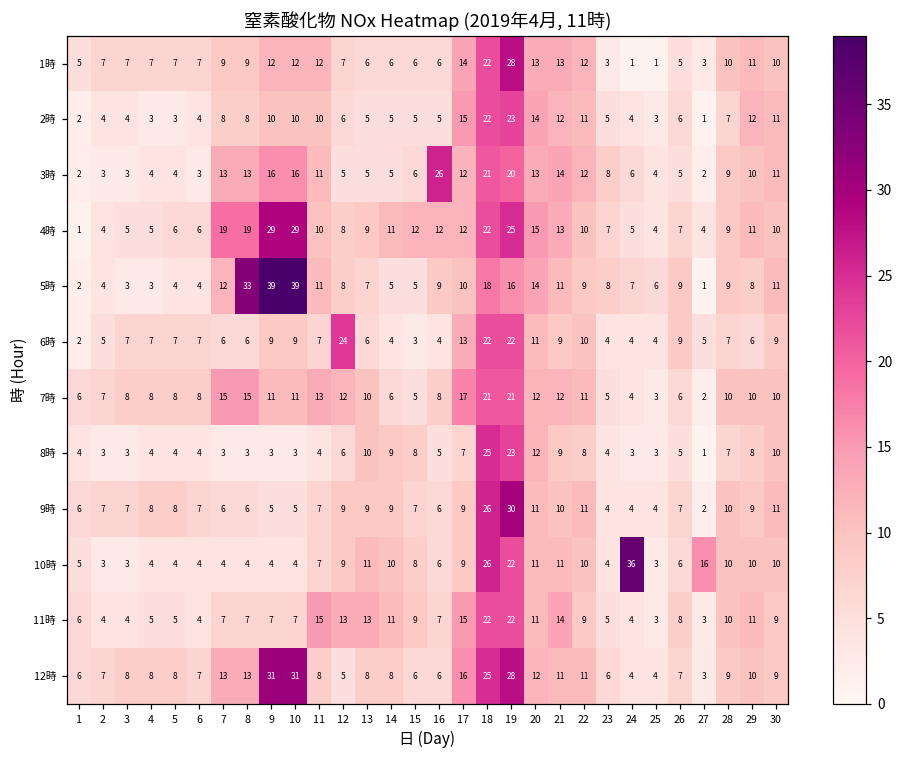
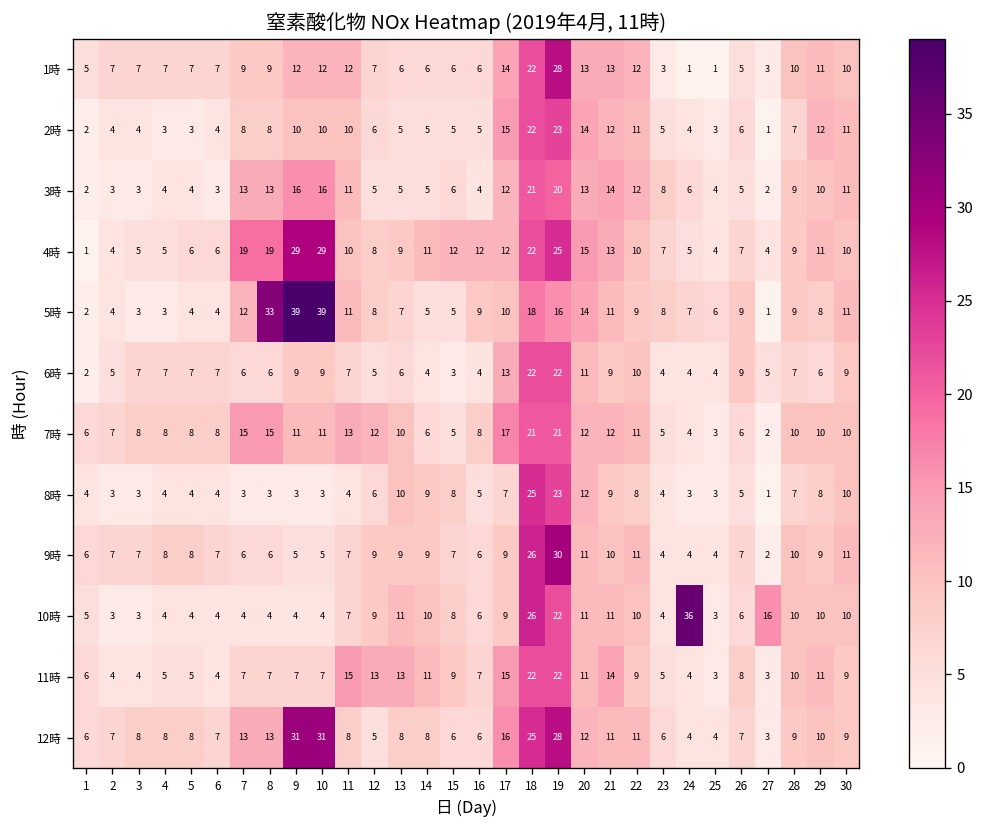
  {
    "3時": {
      "1": 2,
      "2": 3,
      "3": 3,
      "4": 4,
      "5": 4,
      "6": 3,
      "7": 13,
      "8": 13,
      "9": 16,
      "10": 16,
      "11": 11,
      "12": 5,
      "13": 5,
      "14": 5,
      "15": 6,
-     "16": 26,
+     "16": 4,
      "17": 12,
      "18": 21,
      "19": 20,
      "20": 13,
      "21": 14,
      "22": 12,
      "23": 8,
      "24": 6,
      "25": 4,
      "26": 5,
      "27": 2,
      "28": 9,
      "29": 10,
      "30": 11
    },
    "6時": {
      "1": 2,
      "2": 5,
      "3": 7,
      "4": 7,
      "5": 7,
      "6": 7,
      "7": 6,
      "8": 6,
      "9": 9,
      "10": 9,
      "11": 7,
-     "12": 24,
+     "12": 5,
      "13": 6,
      "14": 4,
      "15": 3,
      "16": 4,
      "17": 13,
      "18": 22,
      "19": 22,
      "20": 11,
      "21": 9,
      "22": 10,
      "23": 4,
      "24": 4,
      "25": 4,
      "26": 9,
      "27": 5,
      "28": 7,
      "29": 6,
      "30": 9
    }
  }
